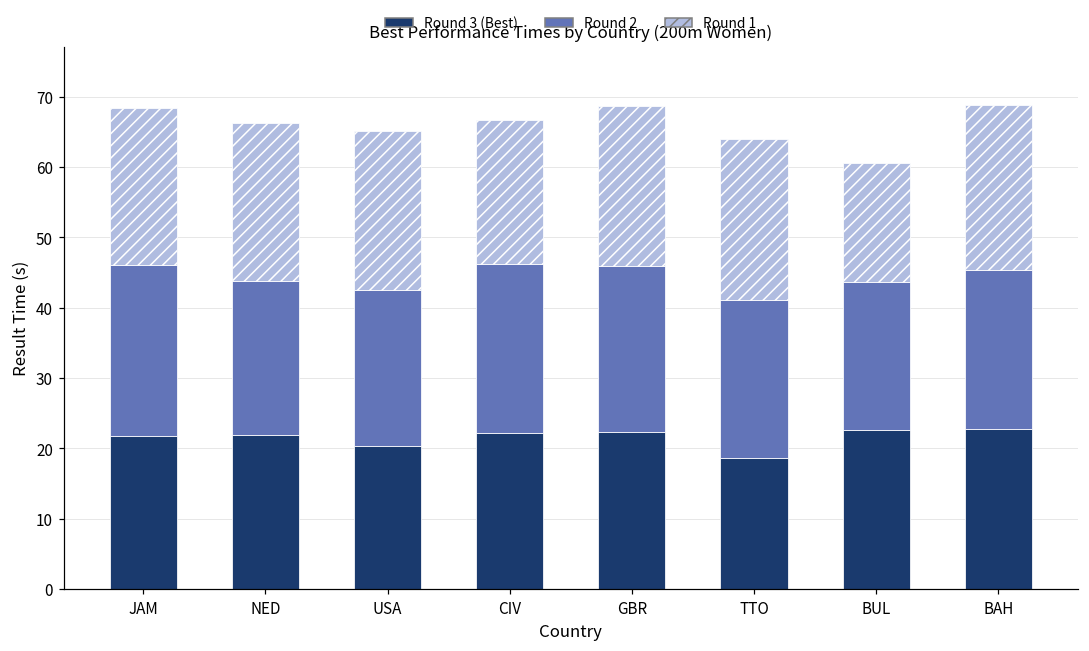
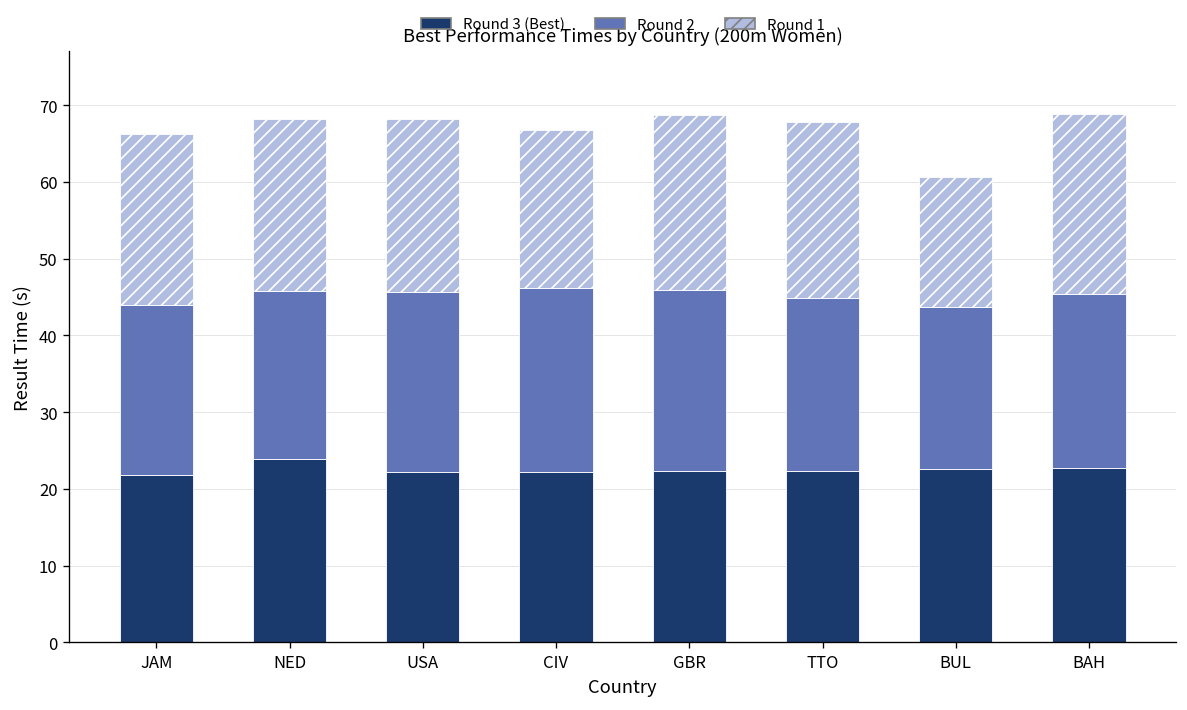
  {
    "Round 3 (Best)": {
      "JAM": 22,
-     "NED": 22,
-     "USA": 20,
+     "NED": 24,
+     "USA": 22,
      "CIV": 22,
      "GBR": 22,
-     "TTO": 19,
+     "TTO": 22,
      "BUL": 23,
      "BAH": 23
    },
    "Round 2": {
-     "JAM": 24,
+     "JAM": 22,
      "NED": 22,
-     "USA": 22,
+     "USA": 23,
      "CIV": 24,
      "GBR": 24,
      "TTO": 22,
      "BUL": 21,
      "BAH": 23
    },
    "Round 1": {
      "JAM": 22,
      "NED": 22,
      "USA": 23,
      "CIV": 21,
      "GBR": 23,
      "TTO": 23,
      "BUL": 17,
      "BAH": 23
    }
  }
